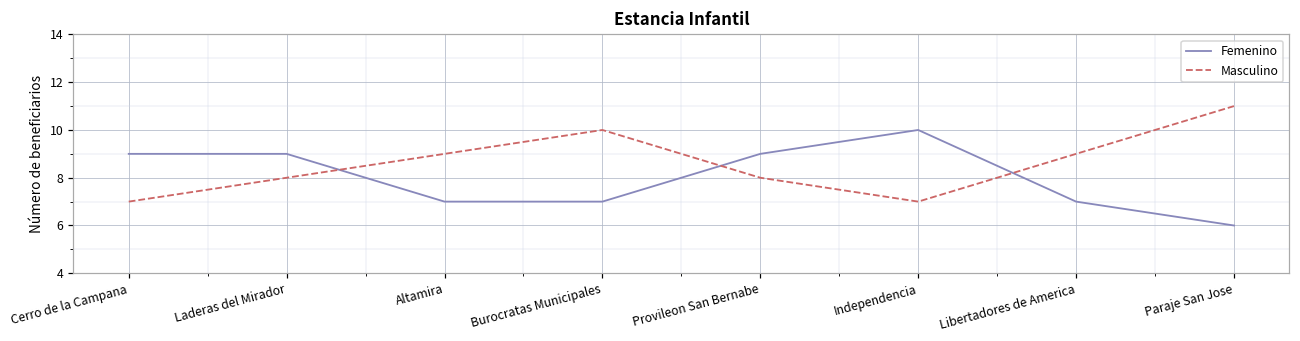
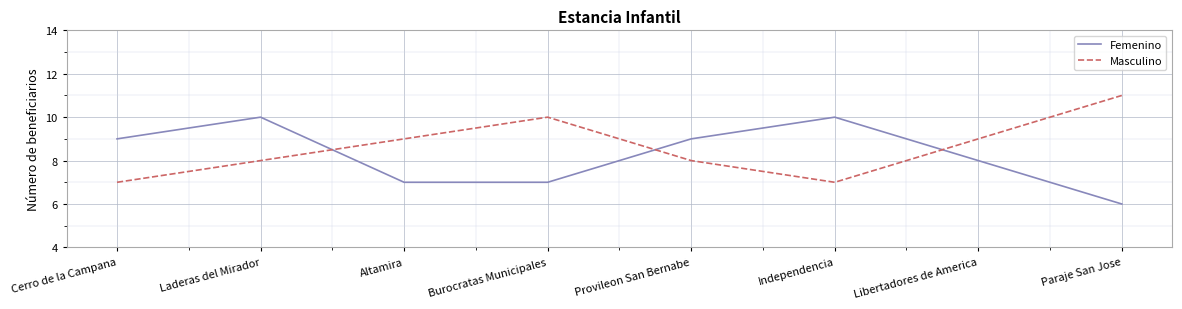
  {
    "Femenino": {
      "Cerro de la Campana": 9,
-     "Laderas del Mirador": 9,
+     "Laderas del Mirador": 10,
      "Altamira": 7,
      "Burocratas Municipales": 7,
      "Provileon San Bernabe": 9,
      "Independencia": 10,
-     "Libertadores de America": 7,
+     "Libertadores de America": 8,
      "Paraje San Jose": 6
    },
    "Masculino": {
      "Cerro de la Campana": 7,
      "Laderas del Mirador": 8,
      "Altamira": 9,
      "Burocratas Municipales": 10,
      "Provileon San Bernabe": 8,
      "Independencia": 7,
      "Libertadores de America": 9,
      "Paraje San Jose": 11
    }
  }
